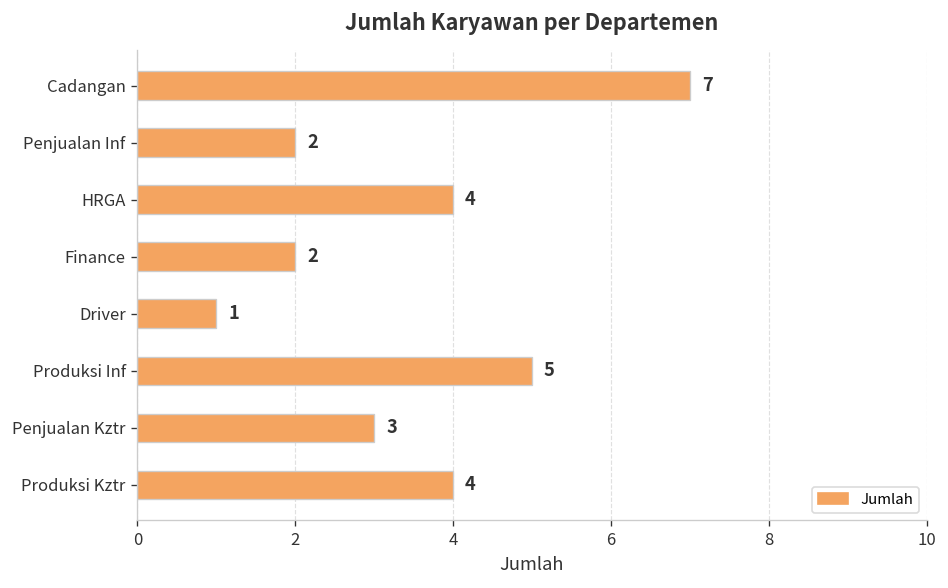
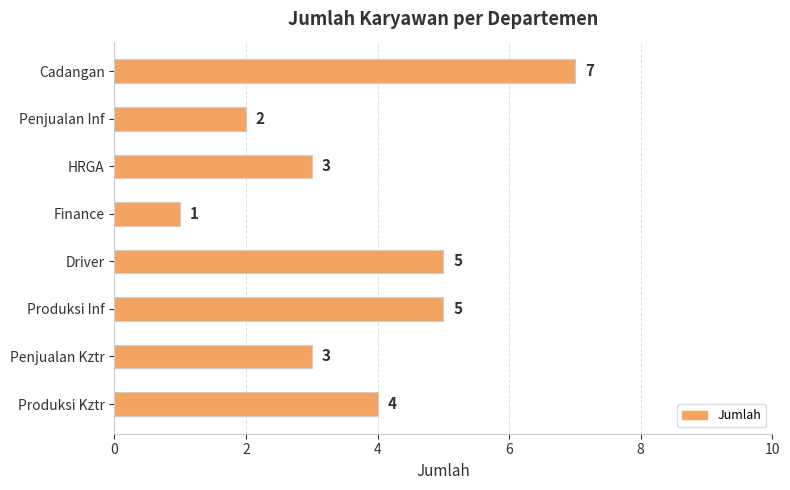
  {
    "Cadangan": 7,
    "Penjualan Inf": 2,
-   "HRGA": 4,
-   "Finance": 2,
-   "Driver": 1,
+   "HRGA": 3,
+   "Finance": 1,
+   "Driver": 5,
    "Produksi Inf": 5,
    "Penjualan Kztr": 3,
    "Produksi Kztr": 4
  }
